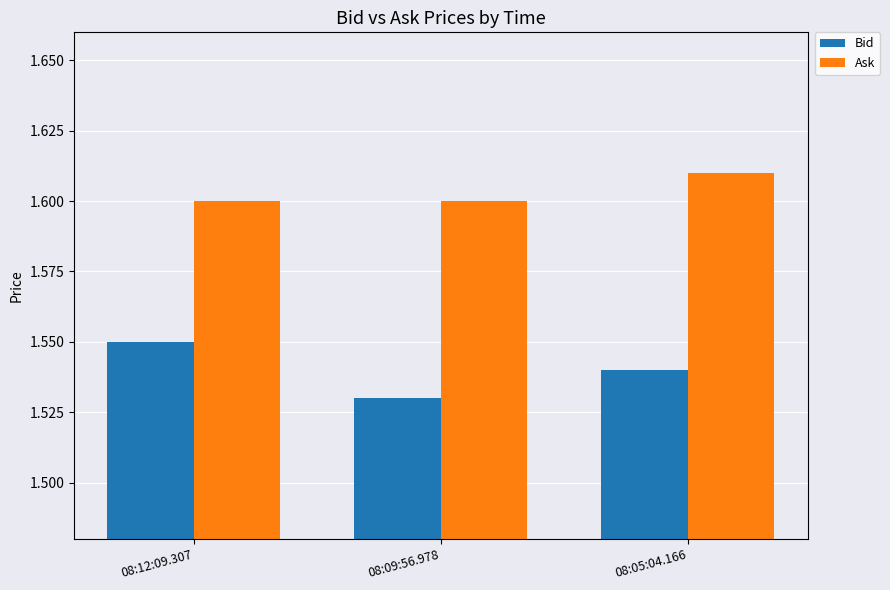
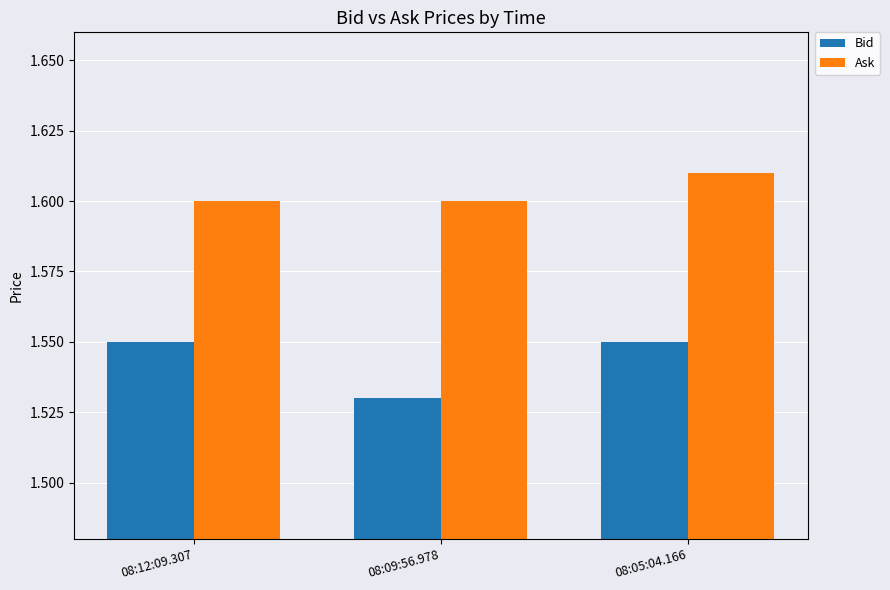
  {
    "Bid": {
      "08:12:09.307": 1.55,
      "08:09:56.978": 1.53,
-     "08:05:04.166": 1.54
+     "08:05:04.166": 1.55
    },
    "Ask": {
      "08:12:09.307": 1.60,
      "08:09:56.978": 1.60,
      "08:05:04.166": 1.61
    }
  }
